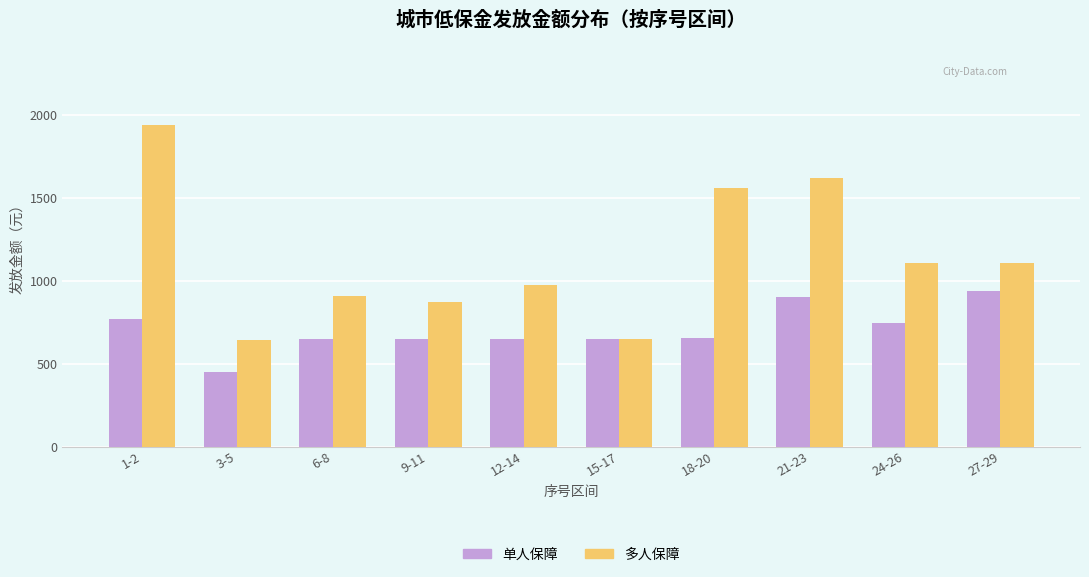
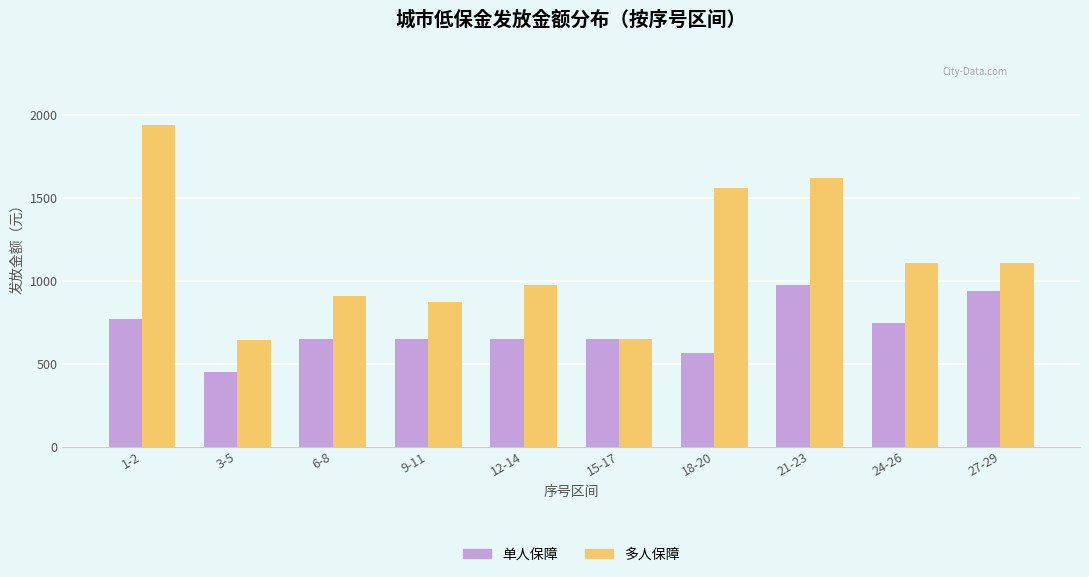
  {
    "单人保障": {
      "1-2": 770,
      "3-5": 450,
      "6-8": 650,
      "9-11": 650,
      "12-14": 650,
      "15-17": 650,
-     "18-20": 650,
-     "21-23": 900,
+     "18-20": 560,
+     "21-23": 970,
      "24-26": 740,
      "27-29": 940
    },
    "多人保障": {
      "1-2": 1940,
      "3-5": 650,
      "6-8": 910,
      "9-11": 870,
      "12-14": 970,
      "15-17": 650,
      "18-20": 1560,
      "21-23": 1620,
      "24-26": 1110,
      "27-29": 1110
    }
  }
